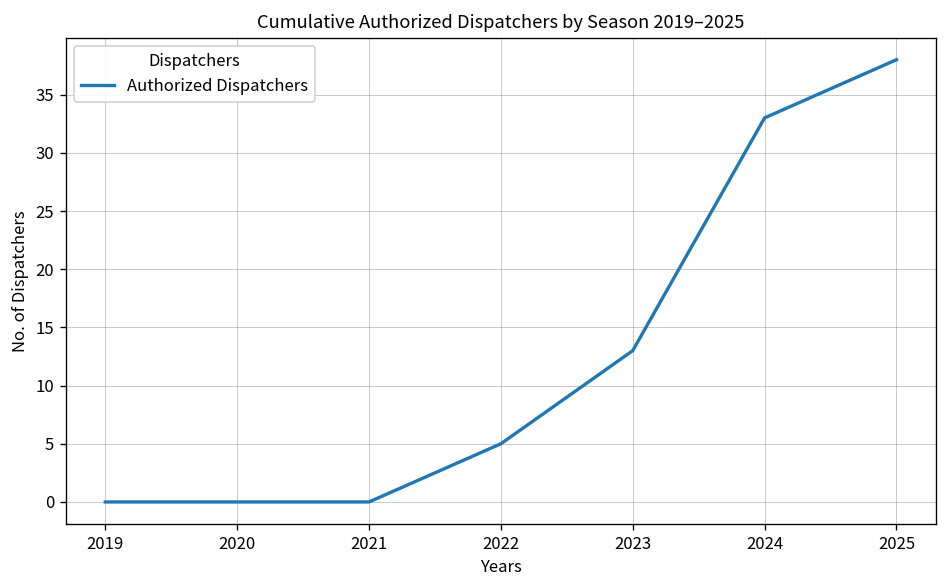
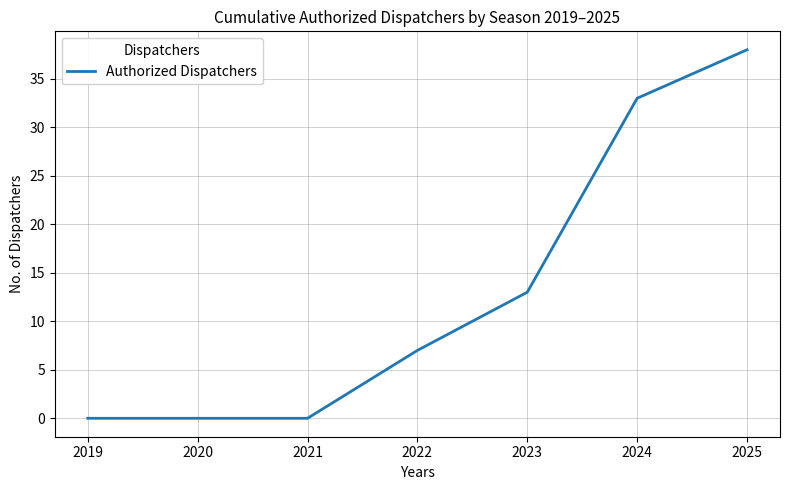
  {
    "2019": 0,
    "2020": 0,
    "2021": 0,
-   "2022": 5,
+   "2022": 7,
    "2023": 13,
    "2024": 33,
    "2025": 38
  }
